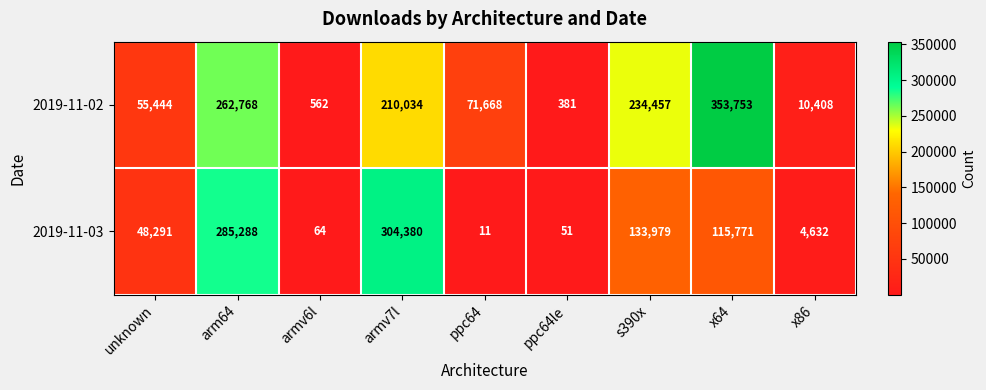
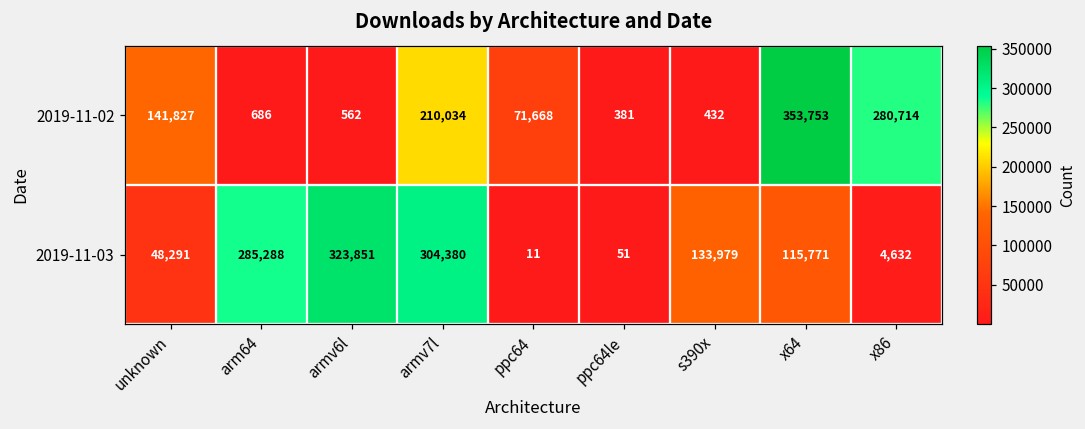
  {
    "2019-11-02": {
-     "unknown": "55,444",
-     "arm64": "262,768",
+     "unknown": "141,827",
+     "arm64": "686",
      "armv6l": "562",
      "armv7l": "210,034",
      "ppc64": "71,668",
      "ppc64le": "381",
-     "s390x": "234,457",
+     "s390x": "432",
      "x64": "353,753",
-     "x86": "10,408"
+     "x86": "280,714"
    },
    "2019-11-03": {
      "unknown": "48,291",
      "arm64": "285,288",
-     "armv6l": "64",
+     "armv6l": "323,851",
      "armv7l": "304,380",
      "ppc64": "11",
      "ppc64le": "51",
      "s390x": "133,979",
      "x64": "115,771",
      "x86": "4,632"
    }
  }
